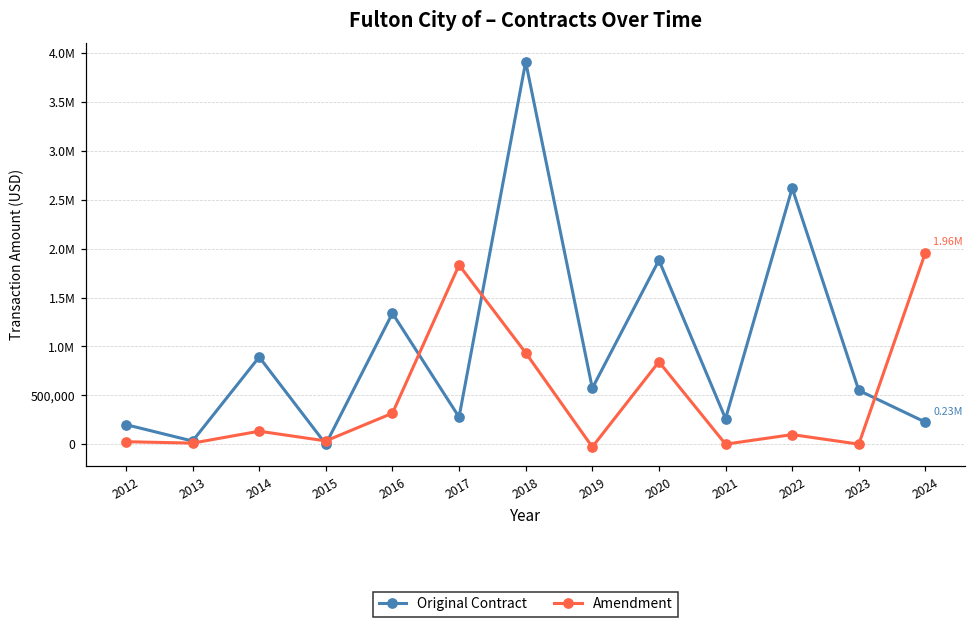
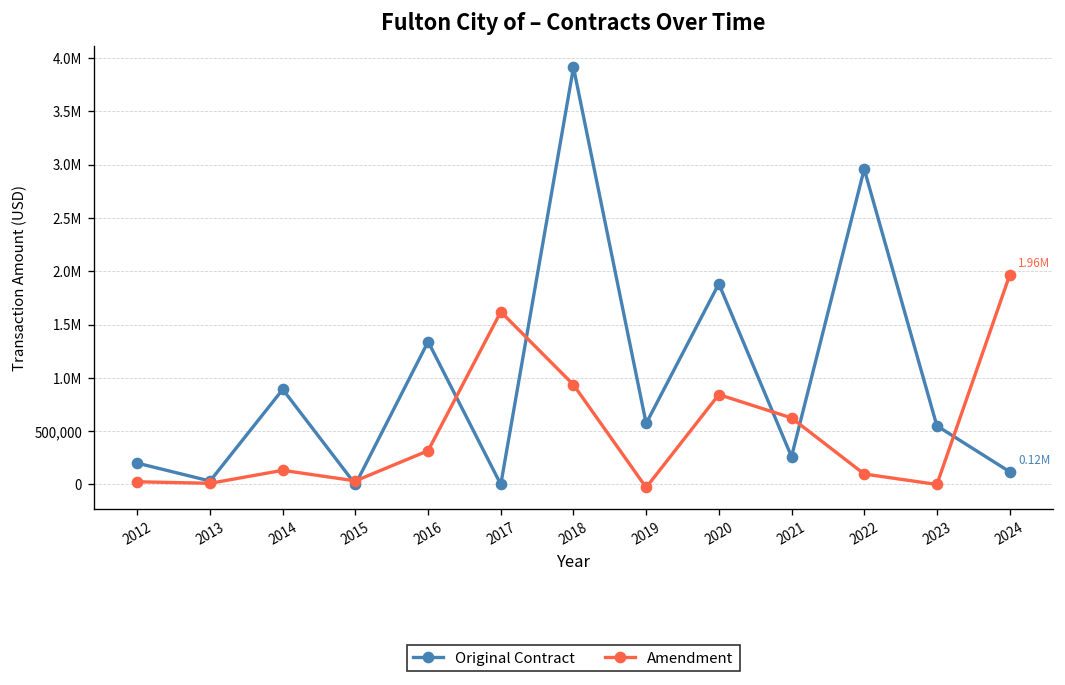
  {
    "Original Contract": {
-     "2017": "300,000",
-     "2022": "2,600,000",
-     "2024": "0.23M"
+     "2017": "0",
+     "2022": "3,000,000",
+     "2024": "0.12M"
    },
    "Amendment": {
      "2012": "0",
      "2014": "100,000",
      "2015": "0",
      "2016": "300,000",
-     "2017": "1,800,000",
+     "2017": "1,600,000",
      "2018": "900,000",
      "2019": "0",
      "2020": "800,000",
-     "2021": "0",
+     "2021": "600,000",
      "2022": "100,000",
      "2023": "0"
    }
  }
